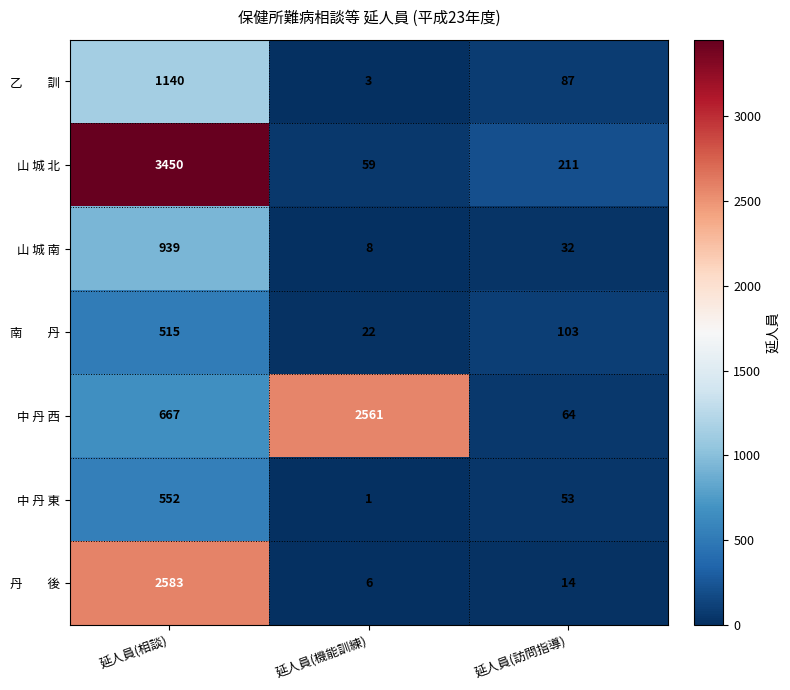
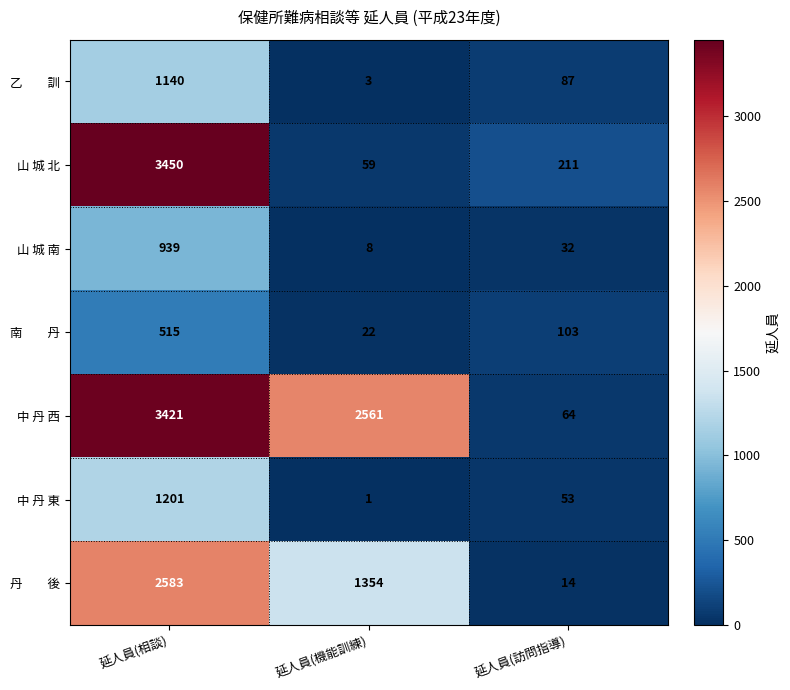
  {
    "乙 訓": {
      "延人員(相談)": 1140,
      "延人員(機能訓練)": 3,
      "延人員(訪問指導)": 87
    },
    "山 城 北": {
      "延人員(相談)": 3450,
      "延人員(機能訓練)": 59,
      "延人員(訪問指導)": 211
    },
    "山 城 南": {
      "延人員(相談)": 939,
      "延人員(機能訓練)": 8,
      "延人員(訪問指導)": 32
    },
    "南 丹": {
      "延人員(相談)": 515,
      "延人員(機能訓練)": 22,
      "延人員(訪問指導)": 103
    },
    "中 丹 西": {
-     "延人員(相談)": 667,
+     "延人員(相談)": 3421,
      "延人員(機能訓練)": 2561,
      "延人員(訪問指導)": 64
    },
    "中 丹 東": {
-     "延人員(相談)": 552,
+     "延人員(相談)": 1201,
      "延人員(機能訓練)": 1,
      "延人員(訪問指導)": 53
    },
    "丹 後": {
      "延人員(相談)": 2583,
-     "延人員(機能訓練)": 6,
+     "延人員(機能訓練)": 1354,
      "延人員(訪問指導)": 14
    }
  }
